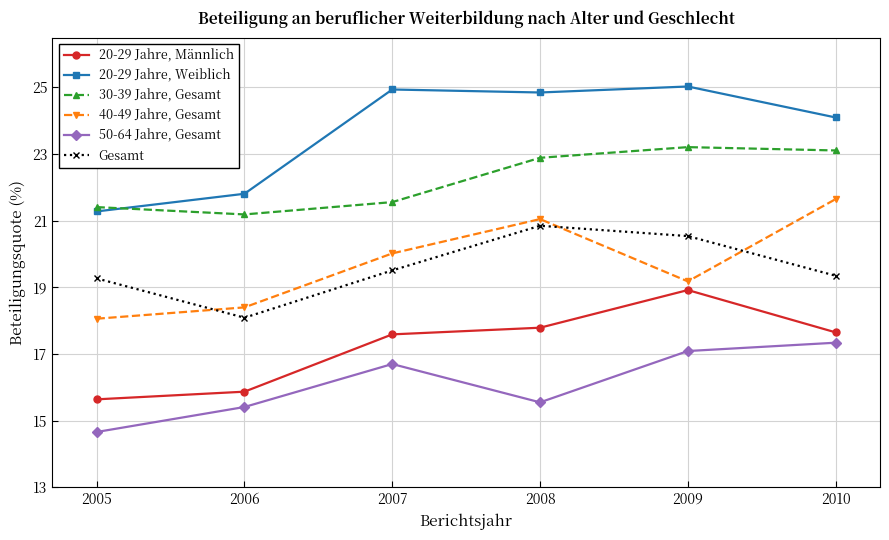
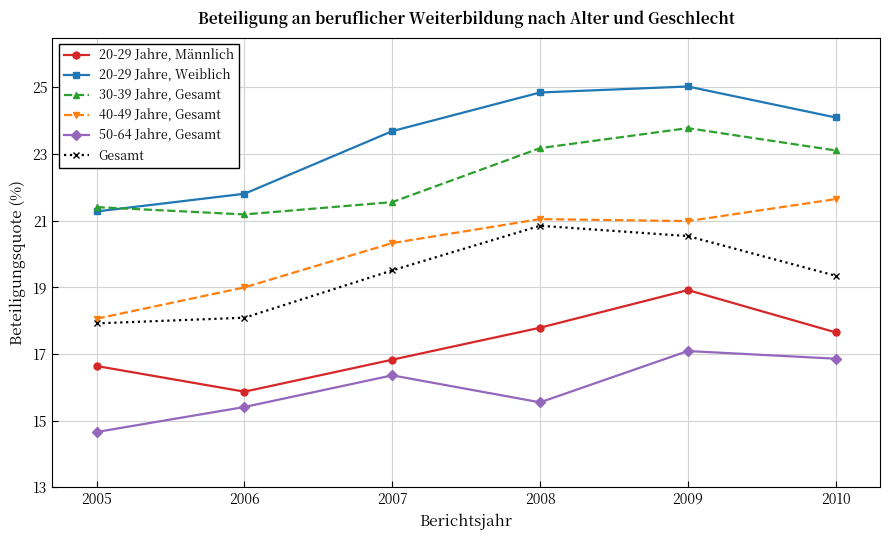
  {
    "20-29 Jahre, Männlich": {
-     "2005": 15.6,
+     "2005": 16.6,
      "2006": 15.9,
-     "2007": 17.6,
+     "2007": 16.8,
      "2008": 17.8,
      "2009": 18.9,
      "2010": 17.7
    },
    "20-29 Jahre, Weiblich": {
      "2005": 21.3,
      "2006": 21.8,
-     "2007": 24.9,
+     "2007": 23.7,
      "2008": 24.9,
      "2009": 25.0,
      "2010": 24.1
    },
    "30-39 Jahre, Gesamt": {
      "2005": 21.4,
      "2006": 21.2,
      "2007": 21.6,
-     "2008": 22.9,
-     "2009": 23.2,
+     "2008": 23.2,
+     "2009": 23.8,
      "2010": 23.1
    },
    "40-49 Jahre, Gesamt": {
      "2005": 18.1,
-     "2006": 18.4,
-     "2007": 20.0,
+     "2006": 19.0,
+     "2007": 20.3,
      "2008": 21.1,
-     "2009": 19.2,
+     "2009": 21.0,
      "2010": 21.7
    },
    "50-64 Jahre, Gesamt": {
      "2005": 14.7,
      "2006": 15.4,
-     "2007": 16.7,
+     "2007": 16.4,
      "2008": 15.6,
      "2009": 17.1,
-     "2010": 17.3
+     "2010": 16.9
    },
    "Gesamt": {
-     "2005": 19.3,
+     "2005": 17.9,
      "2006": 18.1,
      "2007": 19.5,
      "2008": 20.9,
      "2009": 20.5,
      "2010": 19.4
    }
  }
